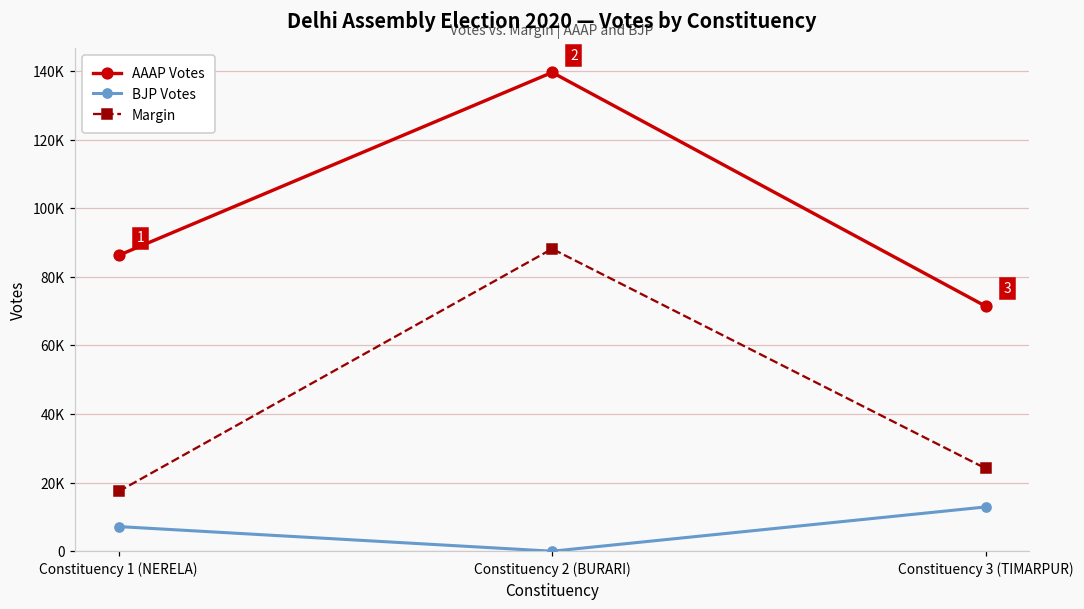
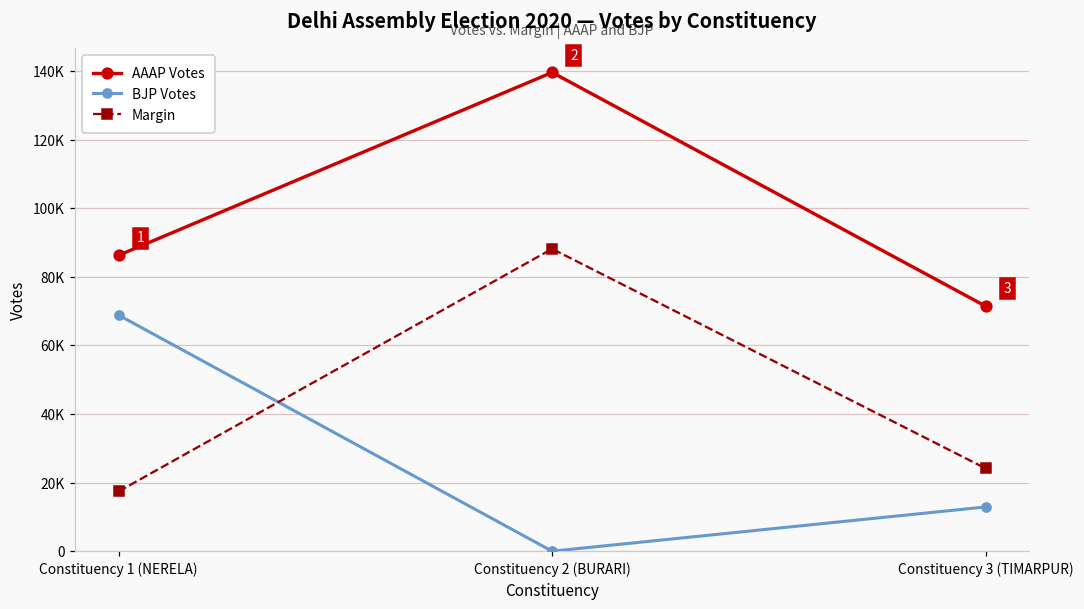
  {
    "BJP Votes": {
-     "Constituency 1 (NERELA)": 7000,
+     "Constituency 1 (NERELA)": 69000,
      "Constituency 2 (BURARI)": 0,
      "Constituency 3 (TIMARPUR)": 13000
    }
  }
